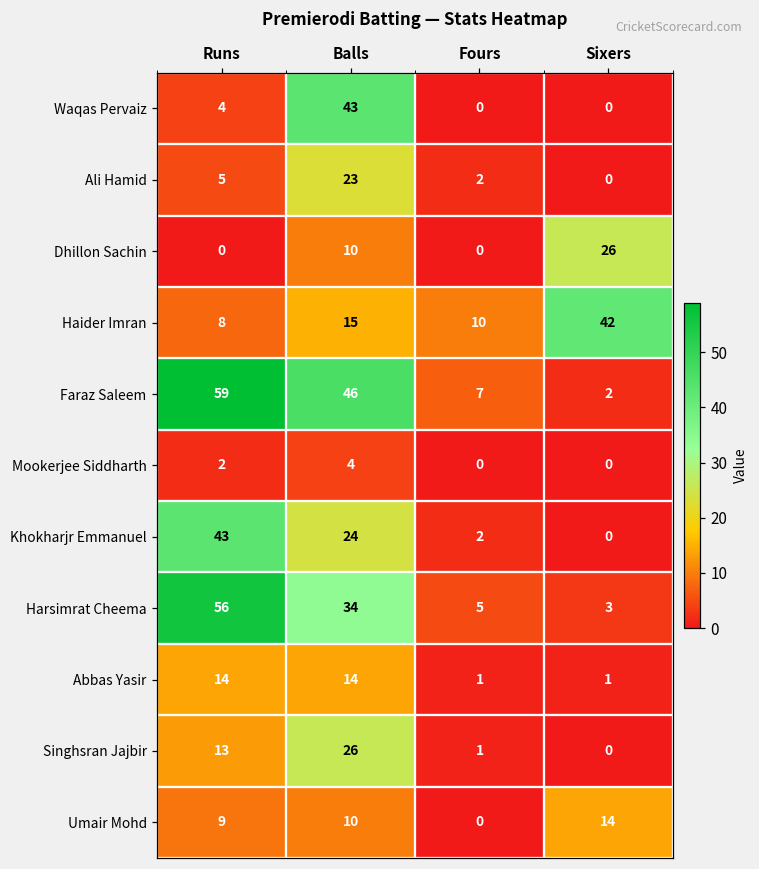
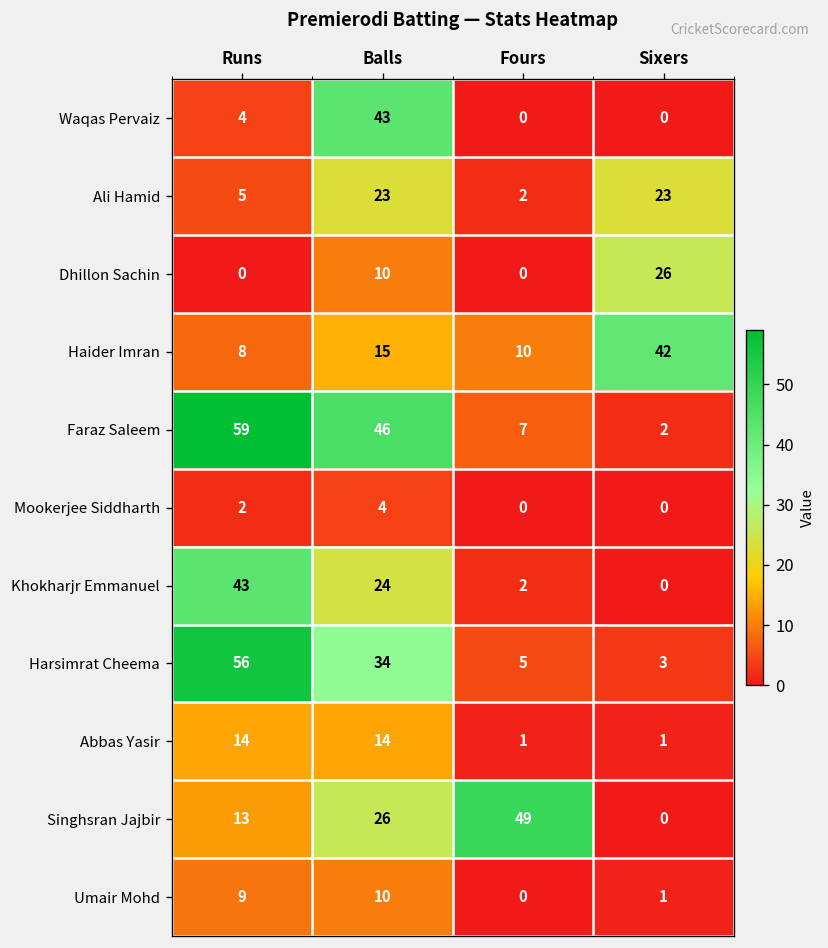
  {
    "Waqas Pervaiz": {
      "Runs": 4,
      "Balls": 43,
      "Fours": 0,
      "Sixers": 0
    },
    "Ali Hamid": {
      "Runs": 5,
      "Balls": 23,
      "Fours": 2,
-     "Sixers": 0
+     "Sixers": 23
    },
    "Dhillon Sachin": {
      "Runs": 0,
      "Balls": 10,
      "Fours": 0,
      "Sixers": 26
    },
    "Haider Imran": {
      "Runs": 8,
      "Balls": 15,
      "Fours": 10,
      "Sixers": 42
    },
    "Faraz Saleem": {
      "Runs": 59,
      "Balls": 46,
      "Fours": 7,
      "Sixers": 2
    },
    "Mookerjee Siddharth": {
      "Runs": 2,
      "Balls": 4,
      "Fours": 0,
      "Sixers": 0
    },
    "Khokharjr Emmanuel": {
      "Runs": 43,
      "Balls": 24,
      "Fours": 2,
      "Sixers": 0
    },
    "Harsimrat Cheema": {
      "Runs": 56,
      "Balls": 34,
      "Fours": 5,
      "Sixers": 3
    },
    "Abbas Yasir": {
      "Runs": 14,
      "Balls": 14,
      "Fours": 1,
      "Sixers": 1
    },
    "Singhsran Jajbir": {
      "Runs": 13,
      "Balls": 26,
-     "Fours": 1,
+     "Fours": 49,
      "Sixers": 0
    },
    "Umair Mohd": {
      "Runs": 9,
      "Balls": 10,
      "Fours": 0,
-     "Sixers": 14
+     "Sixers": 1
    }
  }
